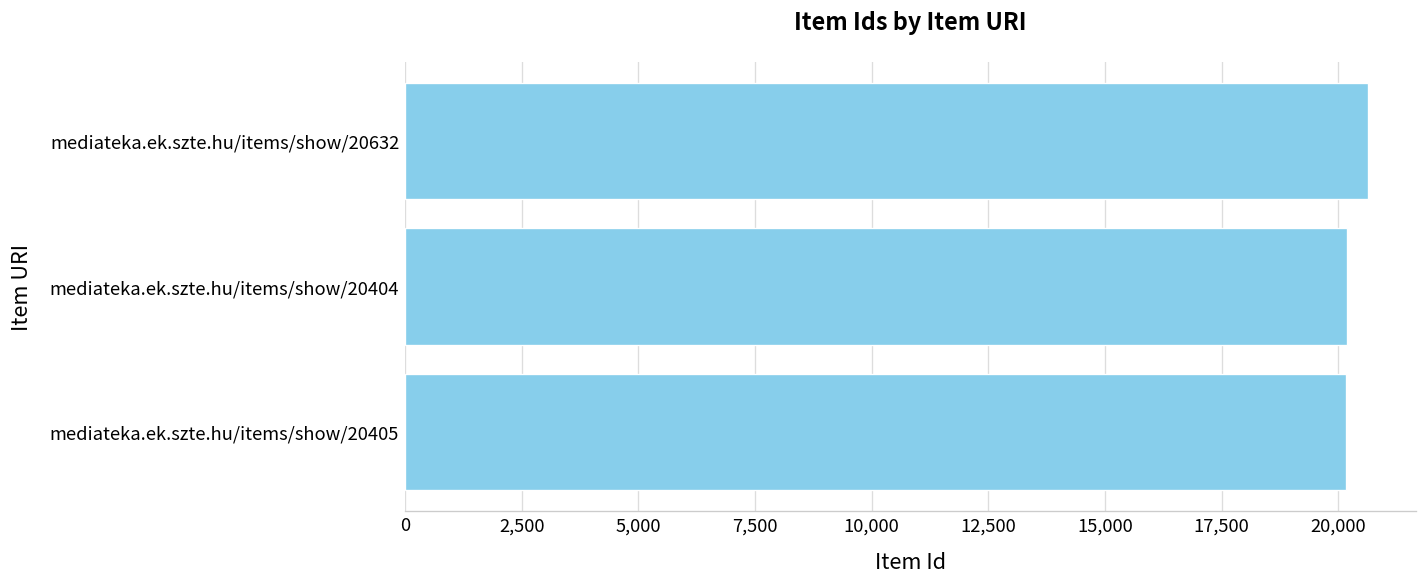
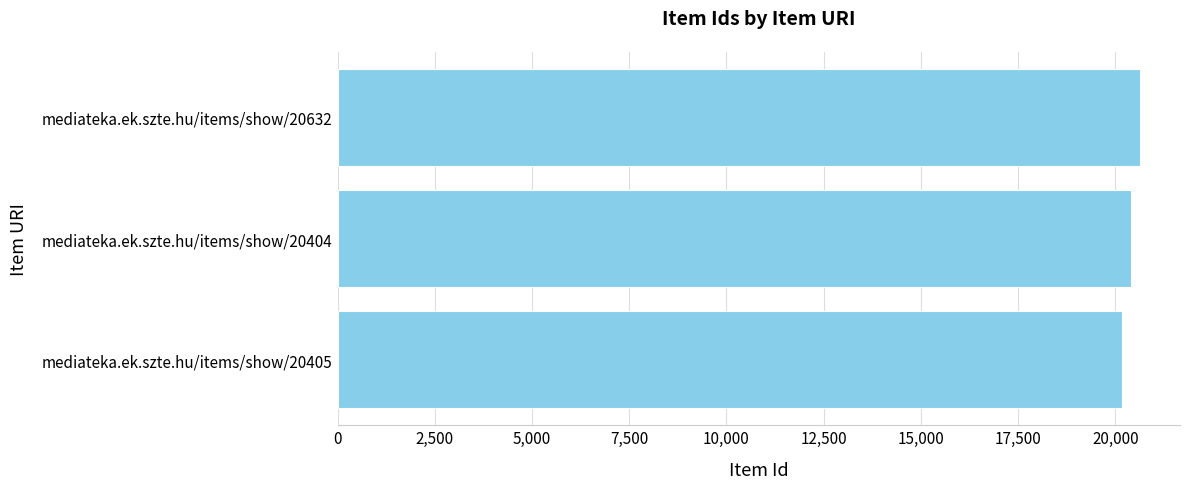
  {
    "mediateka.ek.szte.hu/items/show/20632": "20,600",
-   "mediateka.ek.szte.hu/items/show/20404": "20,200",
+   "mediateka.ek.szte.hu/items/show/20404": "20,400",
    "mediateka.ek.szte.hu/items/show/20405": "20,200"
  }
